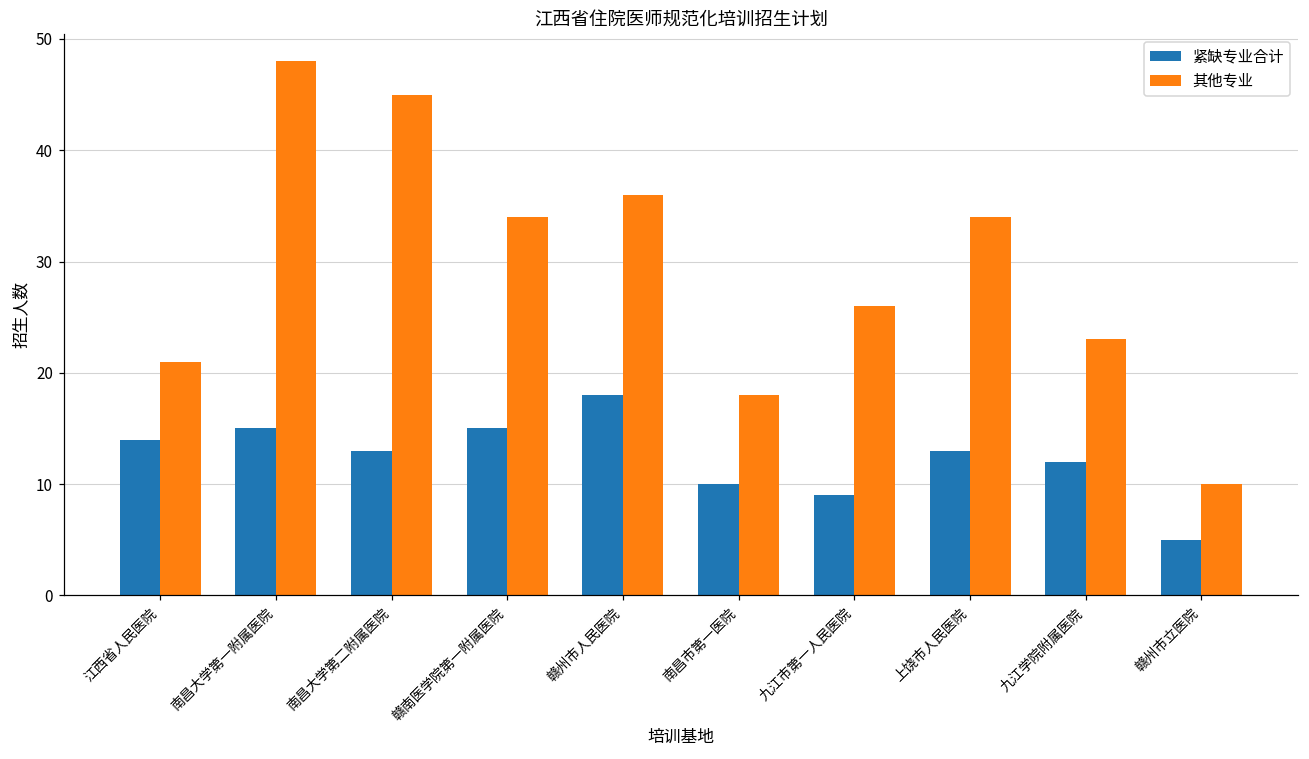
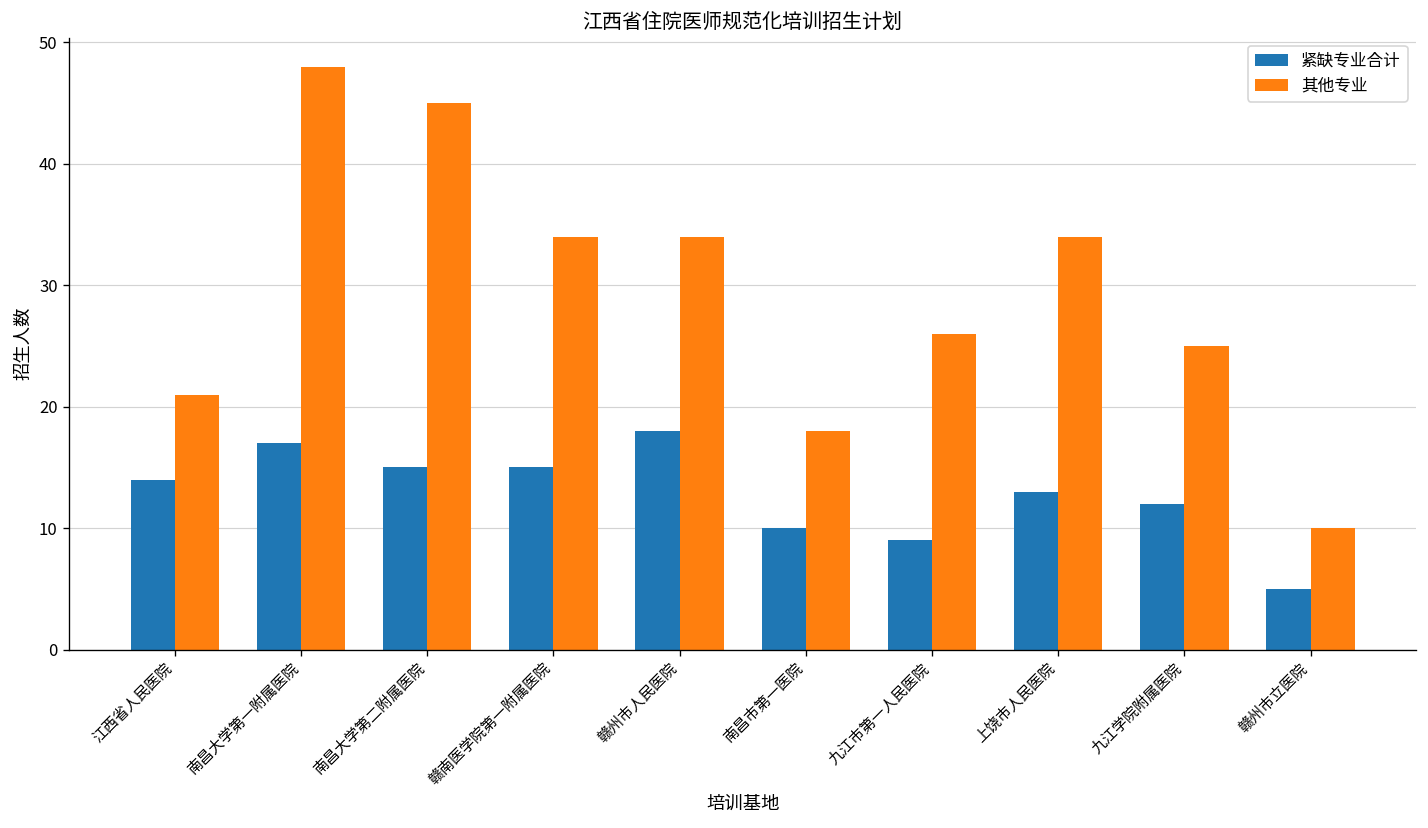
  {
    "紧缺专业合计": {
      "江西省人民医院": 14,
-     "南昌大学第一附属医院": 15,
-     "南昌大学第二附属医院": 13,
+     "南昌大学第一附属医院": 17,
+     "南昌大学第二附属医院": 15,
      "赣南医学院第一附属医院": 15,
      "赣州市人民医院": 18,
      "南昌市第一医院": 10,
      "九江市第一人民医院": 9,
      "上饶市人民医院": 13,
      "九江学院附属医院": 12,
      "赣州市立医院": 5
    },
    "其他专业": {
      "江西省人民医院": 21,
      "南昌大学第一附属医院": 48,
      "南昌大学第二附属医院": 45,
      "赣南医学院第一附属医院": 34,
-     "赣州市人民医院": 36,
+     "赣州市人民医院": 34,
      "南昌市第一医院": 18,
      "九江市第一人民医院": 26,
      "上饶市人民医院": 34,
-     "九江学院附属医院": 23,
+     "九江学院附属医院": 25,
      "赣州市立医院": 10
    }
  }
